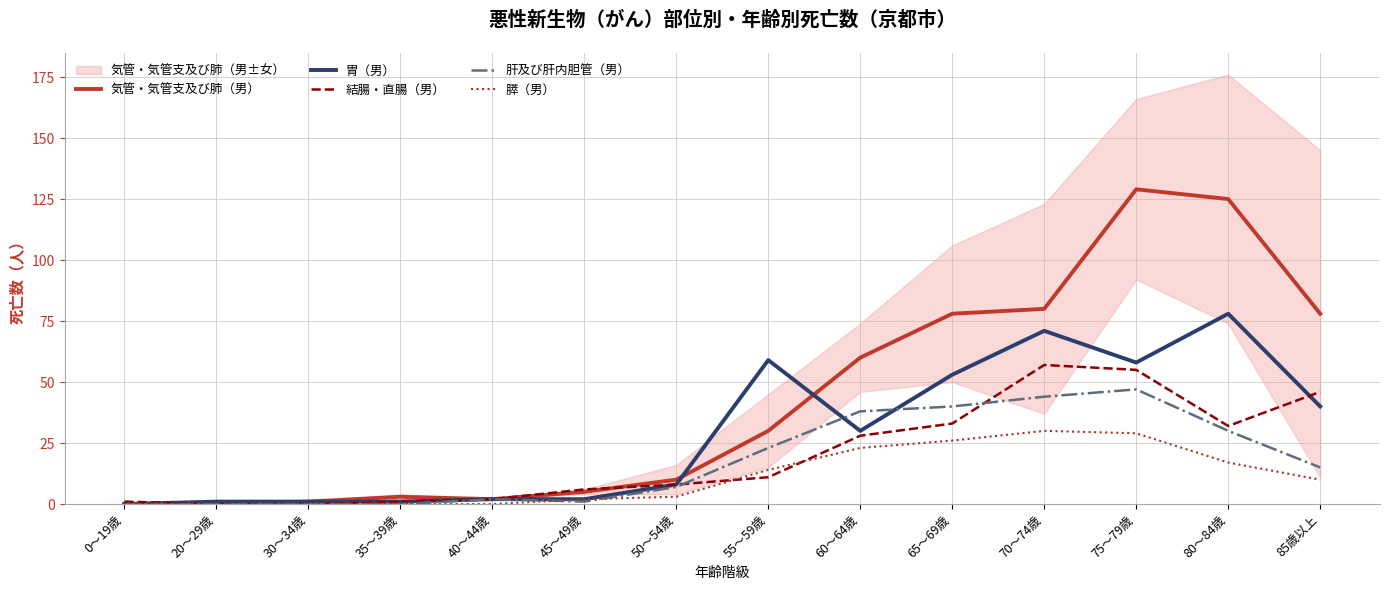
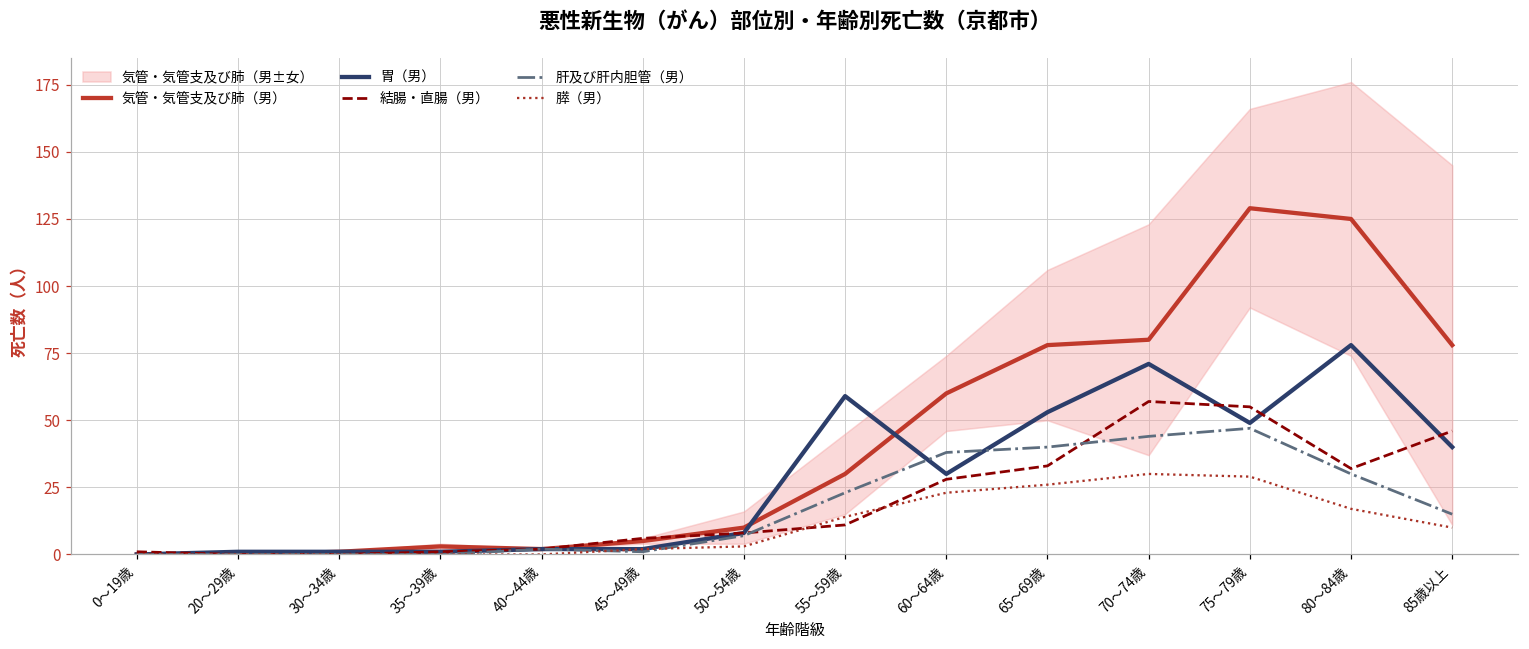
  {
    "胃（男）": {
      "55～59歳": 59,
      "60～64歳": 30,
      "65～69歳": 53,
      "70～74歳": 71,
-     "75～79歳": 58,
+     "75～79歳": 49,
      "80～84歳": 78,
      "85歳以上": 40
    },
    "結腸・直腸（男）": {
      "55～59歳": 11,
      "60～64歳": 28,
      "65～69歳": 33,
      "70～74歳": 57,
      "75～79歳": 55,
      "80～84歳": 32,
      "85歳以上": 46
    },
    "肝及び肝内胆管（男）": {
      "55～59歳": 23,
      "60～64歳": 38,
      "65～69歳": 40,
      "70～74歳": 44,
      "75～79歳": 47,
      "80～84歳": 30,
      "85歳以上": 15
    }
  }
